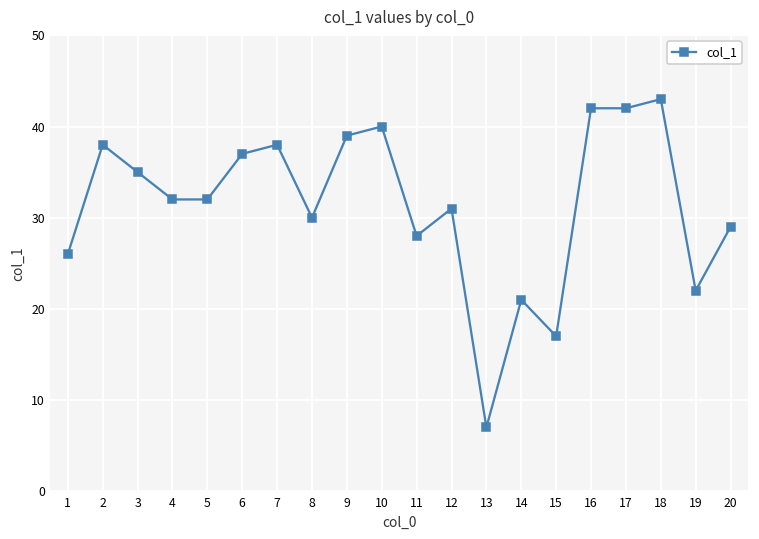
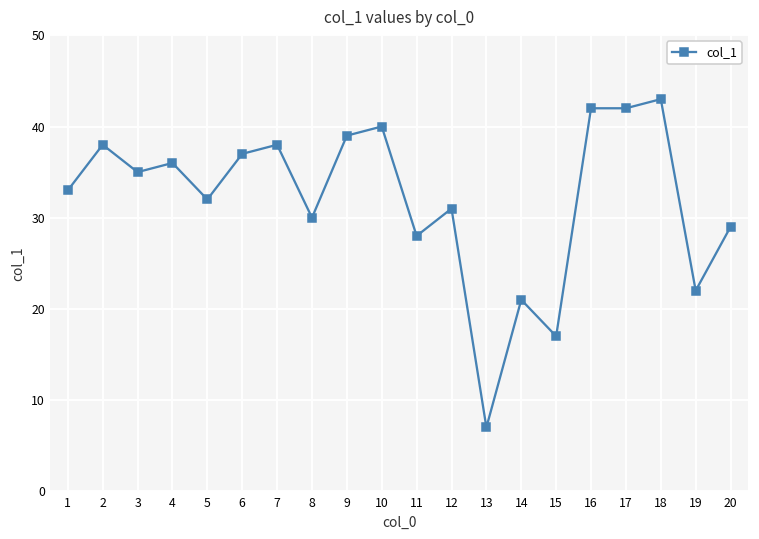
  {
-   "1": 26,
+   "1": 33,
    "2": 38,
    "3": 35,
-   "4": 32,
+   "4": 36,
    "5": 32,
    "6": 37,
    "7": 38,
    "8": 30,
    "9": 39,
    "10": 40,
    "11": 28,
    "12": 31,
    "13": 7,
    "14": 21,
    "15": 17,
    "16": 42,
    "17": 42,
    "18": 43,
    "19": 22,
    "20": 29
  }
